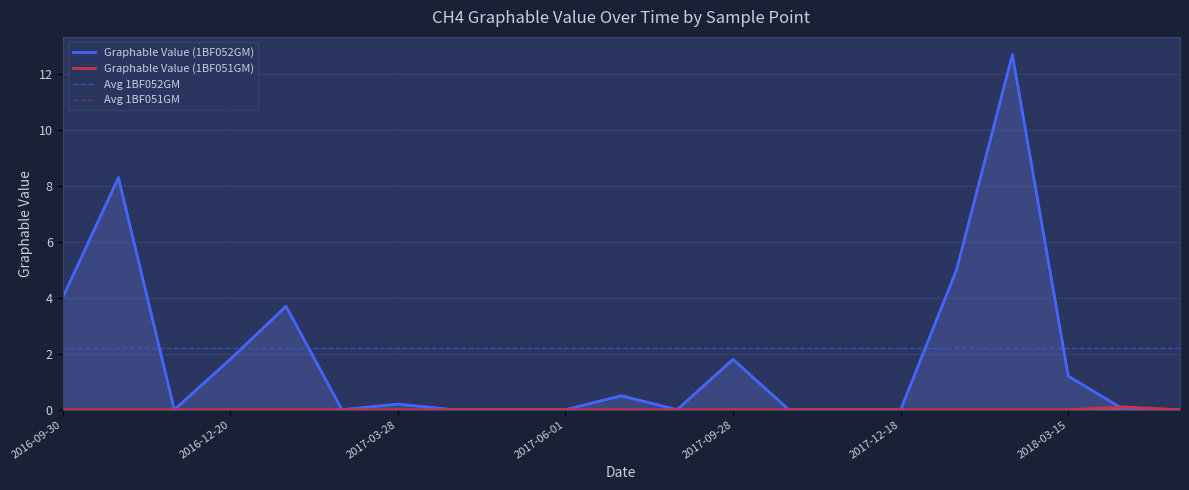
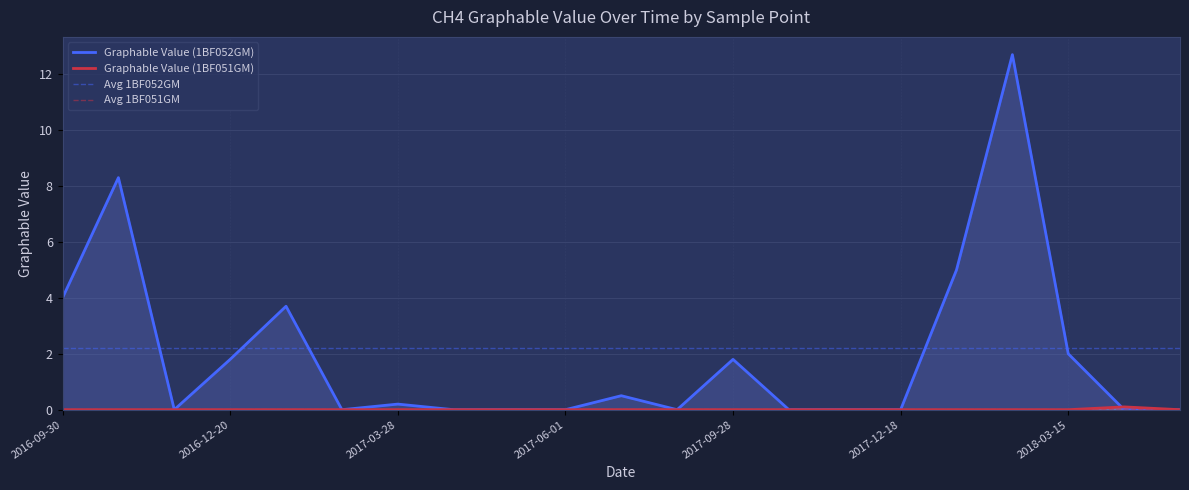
  {
    "Graphable Value (1BF052GM)": {
      "2016-09-30": 4.0,
      "2016-12-20": 1.8,
      "2017-03-28": 0.2,
      "2017-09-28": 1.8,
-     "2018-03-15": 1.2
+     "2018-03-15": 2.0
    },
    "Graphable Value (1BF051GM)": {
      "2016-09-30": 0.0,
      "2016-12-20": 0.0,
      "2017-03-28": 0.0,
      "2017-09-28": 0.0,
      "2018-03-15": 0.0
    }
  }
